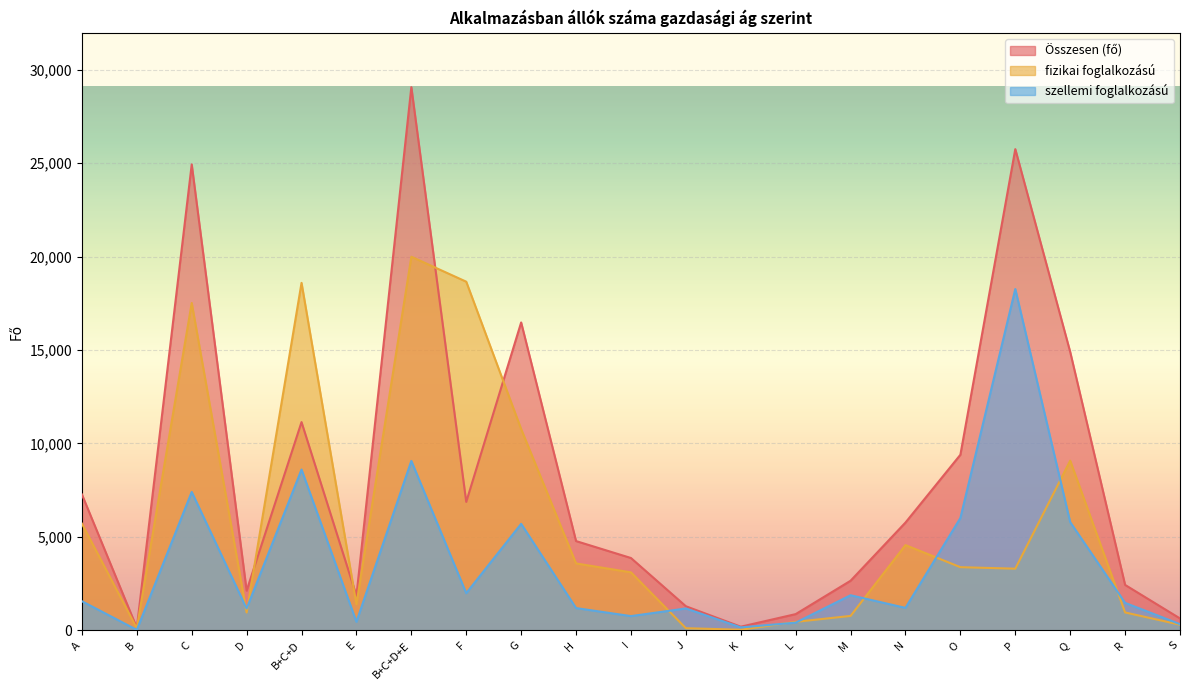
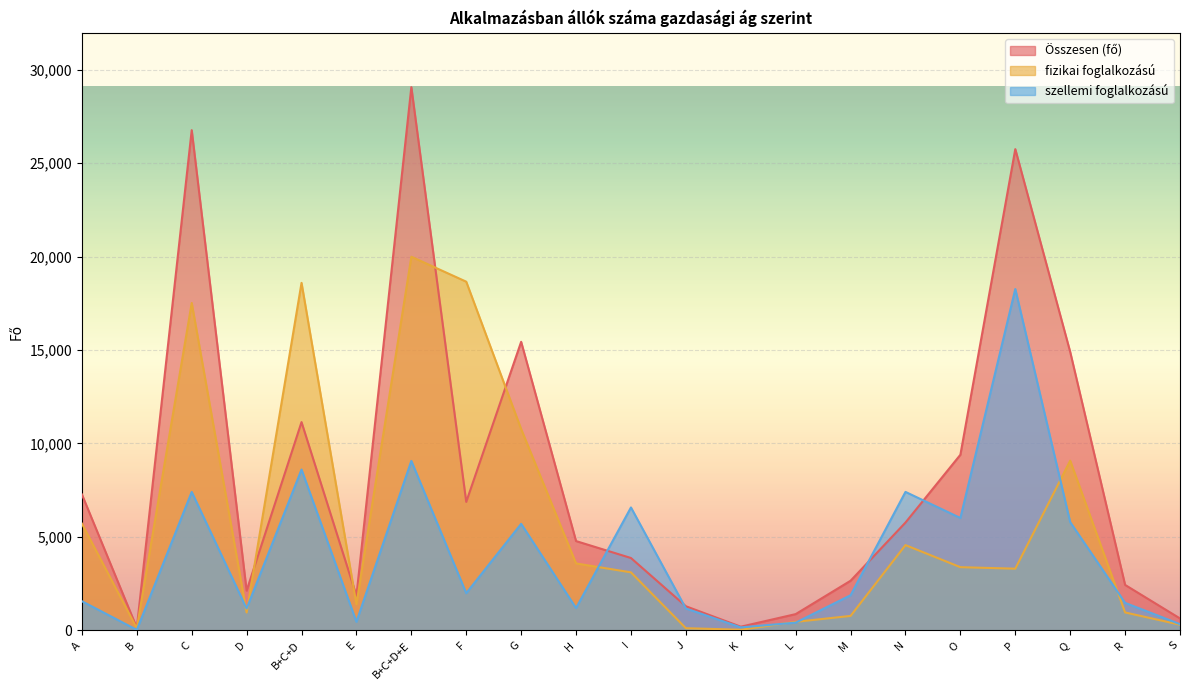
  {
    "Összesen (fő)": {
      "A": "7,300",
-     "C": "24,900",
+     "C": "26,800",
      "D": "2,100",
      "B+C+D": "11,100",
      "E": "1,900",
      "B+C+D+E": "29,100",
      "F": "6,900",
-     "G": "16,500",
+     "G": "15,400",
      "H": "4,800",
      "I": "3,900",
      "L": "900",
      "M": "2,700",
      "N": "5,800",
      "O": "9,400",
      "P": "25,700",
      "Q": "14,900",
      "R": "2,400",
      "S": "600"
    },
    "fizikai foglalkozású": {
      "A": "5,700",
      "C": "17,500",
      "D": "1,000",
      "B+C+D": "18,600",
      "E": "1,400",
      "B+C+D+E": "20,000",
      "F": "18,700",
      "G": "10,800",
      "H": "3,600",
      "I": "3,100",
      "J": "100",
      "M": "800",
      "N": "4,600",
      "O": "3,400",
      "P": "3,300",
      "Q": "9,100",
      "R": "1,000"
    },
    "szellemi foglalkozású": {
      "A": "1,600",
      "C": "7,400",
      "D": "1,200",
      "B+C+D": "8,600",
      "E": "500",
      "B+C+D+E": "9,100",
      "F": "2,000",
      "G": "5,700",
      "H": "1,200",
-     "I": "800",
+     "I": "6,600",
      "M": "1,900",
-     "N": "1,200",
+     "N": "7,400",
      "O": "6,000",
      "P": "18,300",
      "Q": "5,800",
      "R": "1,500"
    }
  }
